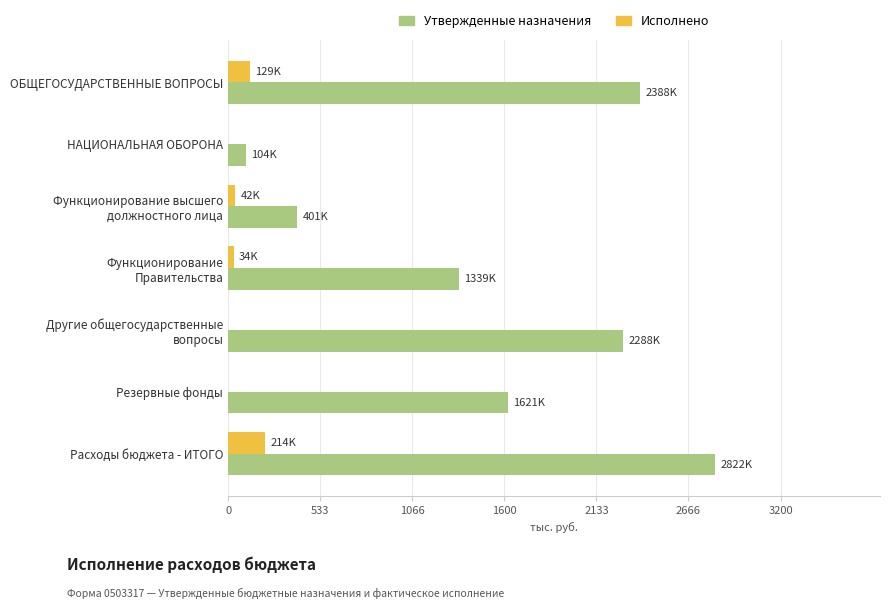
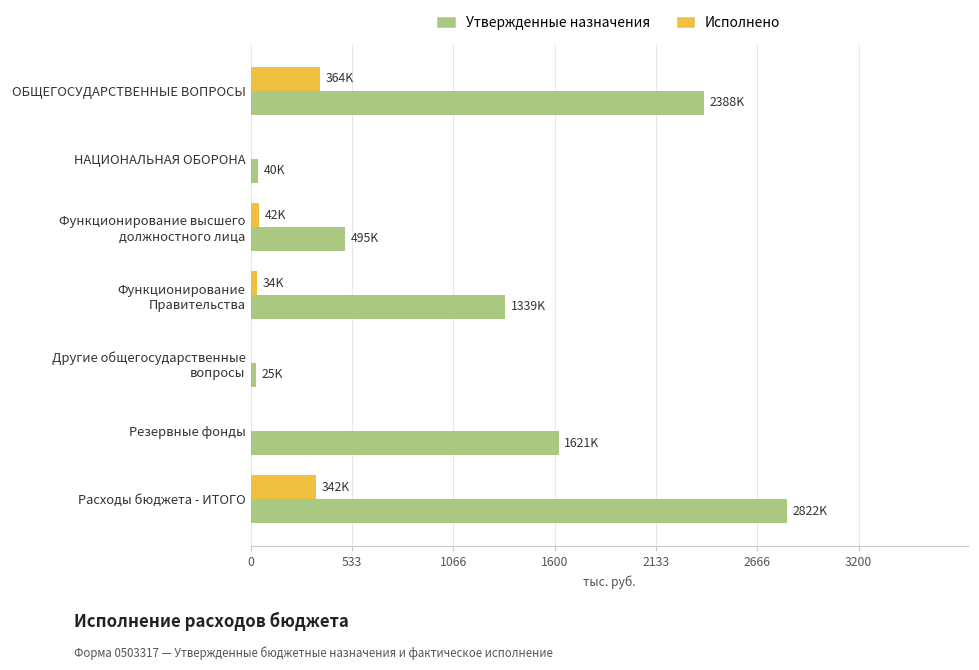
  {
    "Утвержденные назначения": {
      "ОБЩЕГОСУДАРСТВЕННЫЕ ВОПРОСЫ": "2388K",
-     "НАЦИОНАЛЬНАЯ ОБОРОНА": "104K",
-     "Функционирование высшего должностного лица": "401K",
+     "НАЦИОНАЛЬНАЯ ОБОРОНА": "40K",
+     "Функционирование высшего должностного лица": "495K",
      "Функционирование Правительства": "1339K",
-     "Другие общегосударственные вопросы": "2288K",
+     "Другие общегосударственные вопросы": "25K",
      "Резервные фонды": "1621K",
      "Расходы бюджета - ИТОГО": "2822K"
    },
    "Исполнено": {
-     "ОБЩЕГОСУДАРСТВЕННЫЕ ВОПРОСЫ": "129K",
+     "ОБЩЕГОСУДАРСТВЕННЫЕ ВОПРОСЫ": "364K",
      "Функционирование высшего должностного лица": "42K",
      "Функционирование Правительства": "34K",
-     "Расходы бюджета - ИТОГО": "214K"
+     "Расходы бюджета - ИТОГО": "342K"
    }
  }
